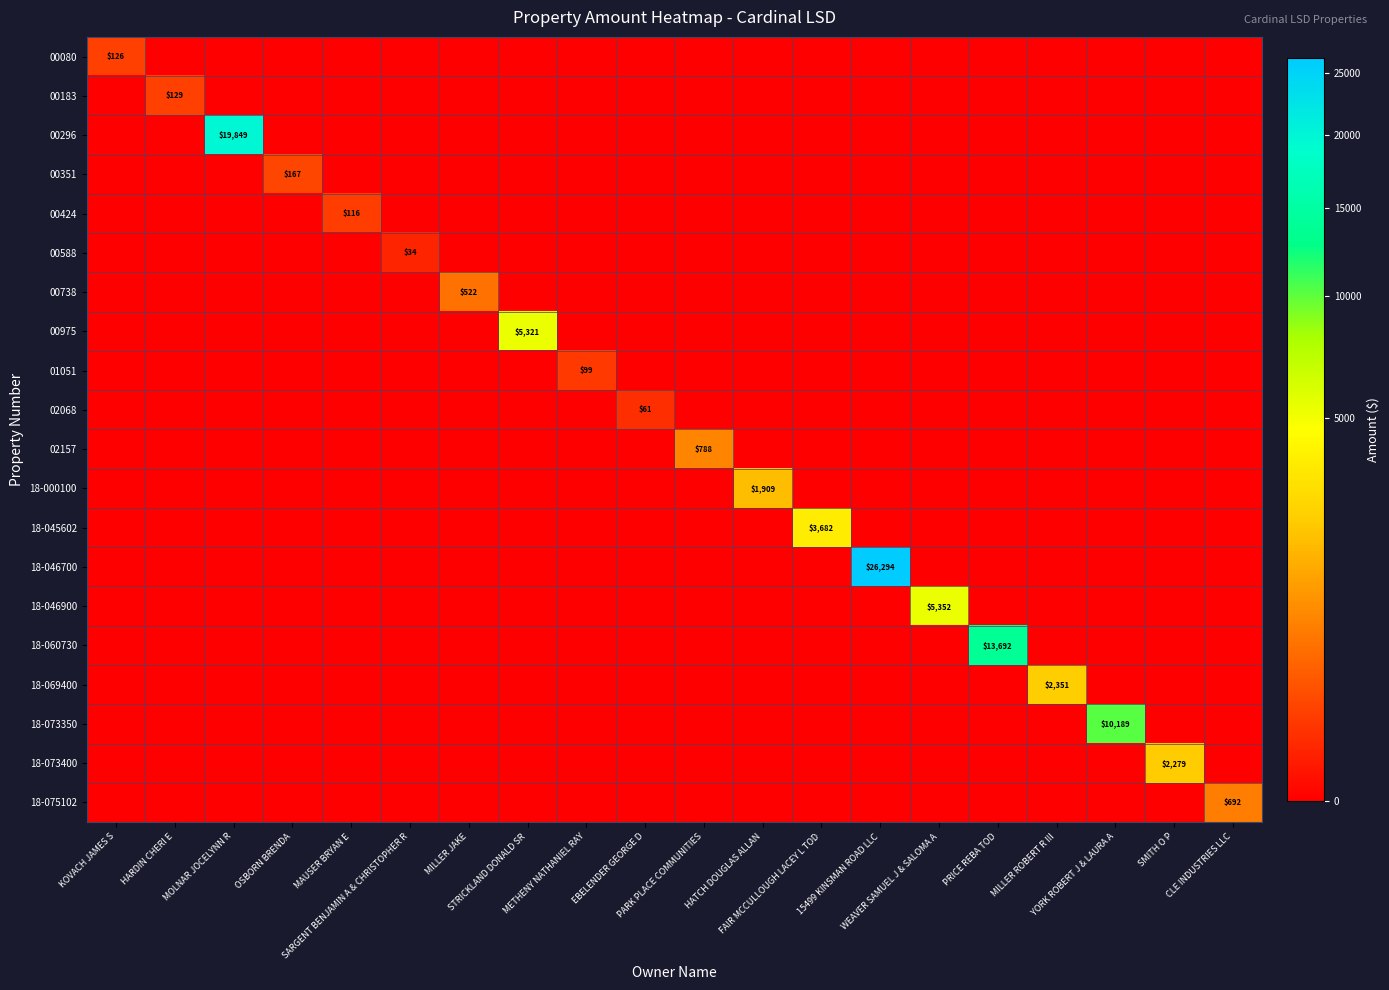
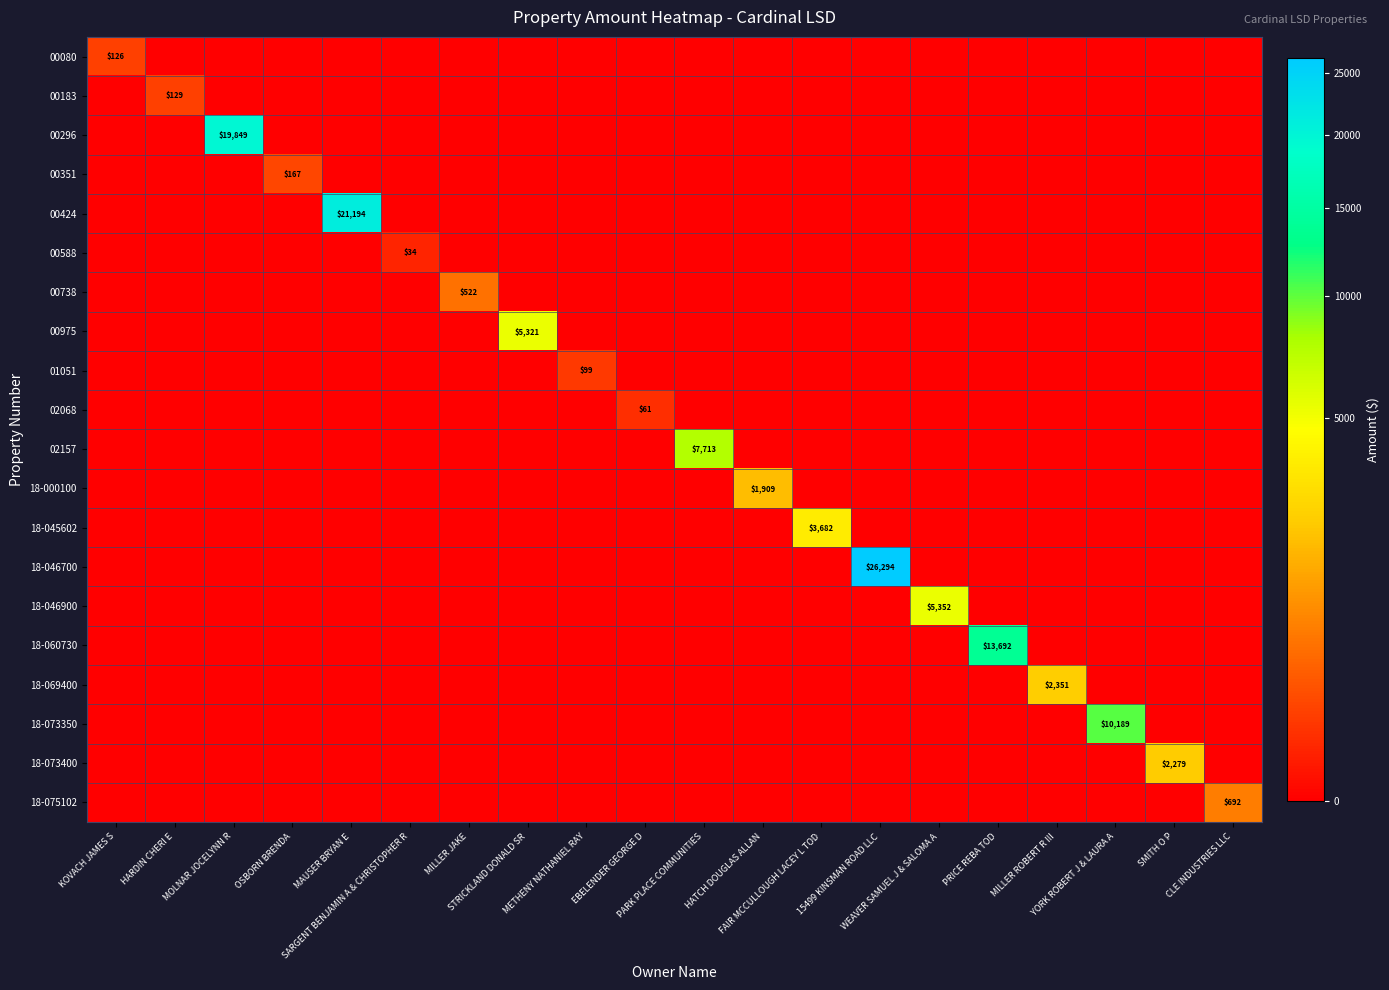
  {
    "00080": {
      "KOVACH JAMES S": "$126"
    },
    "00183": {
      "HARDIN CHERI E": "$129"
    },
    "00296": {
      "MOLNAR JOCELYNN R": "$19,849"
    },
    "00351": {
      "OSBORN BRENDA": "$167"
    },
    "00424": {
-     "MAUSER BRYAN E": "$116"
+     "MAUSER BRYAN E": "$21,194"
    },
    "00588": {
      "SARGENT BENJAMIN A & CHRISTOPHER R": "$34"
    },
    "00738": {
      "MILLER JAKE": "$522"
    },
    "00975": {
      "STRICKLAND DONALD SR": "$5,321"
    },
    "01051": {
      "METHENY NATHANIEL RAY": "$99"
    },
    "02068": {
      "EBELENDER GEORGE D": "$61"
    },
    "02157": {
-     "PARK PLACE COMMUNITIES": "$788"
+     "PARK PLACE COMMUNITIES": "$7,713"
    },
    "18-000100": {
      "HATCH DOUGLAS ALLAN": "$1,909"
    },
    "18-045602": {
      "FAIR MCCULLOUGH LACEY L TOD": "$3,682"
    },
    "18-046700": {
      "15499 KINSMAN ROAD LLC": "$26,294"
    },
    "18-046900": {
      "WEAVER SAMUEL J & SALOMA A": "$5,352"
    },
    "18-060730": {
      "PRICE REBA TOD": "$13,692"
    },
    "18-069400": {
      "MILLER ROBERT R III": "$2,351"
    },
    "18-073350": {
      "YORK ROBERT J & LAURA A": "$10,189"
    },
    "18-073400": {
      "SMITH O P": "$2,279"
    },
    "18-075102": {
      "CLE INDUSTRIES LLC": "$692"
    }
  }
